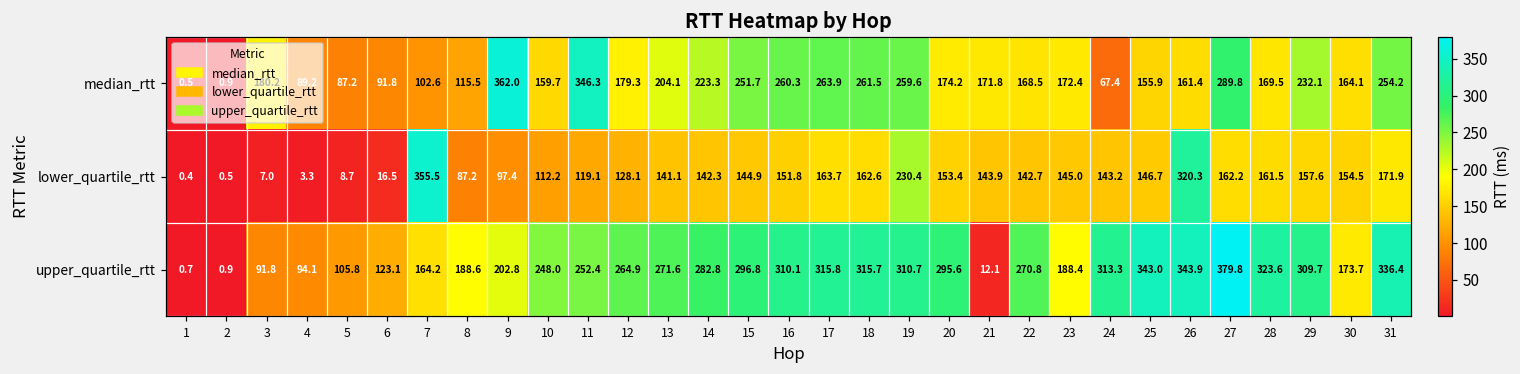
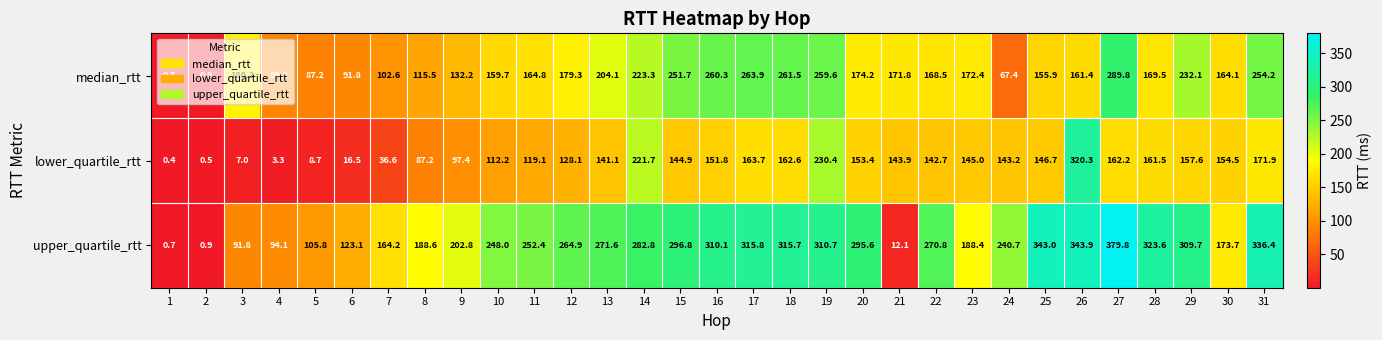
  {
    "median_rtt": {
      "5": 87.2,
      "6": 91.8,
      "7": 102.6,
      "8": 115.5,
-     "9": 362.0,
+     "9": 132.2,
      "10": 159.7,
-     "11": 346.3,
+     "11": 164.8,
      "12": 179.3,
      "13": 204.1,
      "14": 223.3,
      "15": 251.7,
      "16": 260.3,
      "17": 263.9,
      "18": 261.5,
      "19": 259.6,
      "20": 174.2,
      "21": 171.8,
      "22": 168.5,
      "23": 172.4,
      "24": 67.4,
      "25": 155.9,
      "26": 161.4,
      "27": 289.8,
      "28": 169.5,
      "29": 232.1,
      "30": 164.1,
      "31": 254.2
    },
    "lower_quartile_rtt": {
      "1": 0.4,
      "2": 0.5,
      "3": 7.0,
      "4": 3.3,
      "5": 8.7,
      "6": 16.5,
-     "7": 355.5,
+     "7": 36.6,
      "8": 87.2,
      "9": 97.4,
      "10": 112.2,
      "11": 119.1,
      "12": 128.1,
      "13": 141.1,
-     "14": 142.3,
+     "14": 221.7,
      "15": 144.9,
      "16": 151.8,
      "17": 163.7,
      "18": 162.6,
      "19": 230.4,
      "20": 153.4,
      "21": 143.9,
      "22": 142.7,
      "23": 145.0,
      "24": 143.2,
      "25": 146.7,
      "26": 320.3,
      "27": 162.2,
      "28": 161.5,
      "29": 157.6,
      "30": 154.5,
      "31": 171.9
    },
    "upper_quartile_rtt": {
      "1": 0.7,
      "2": 0.9,
      "3": 91.8,
      "4": 94.1,
      "5": 105.8,
      "6": 123.1,
      "7": 164.2,
      "8": 188.6,
      "9": 202.8,
      "10": 248.0,
      "11": 252.4,
      "12": 264.9,
      "13": 271.6,
      "14": 282.8,
      "15": 296.8,
      "16": 310.1,
      "17": 315.8,
      "18": 315.7,
      "19": 310.7,
      "20": 295.6,
      "21": 12.1,
      "22": 270.8,
      "23": 188.4,
-     "24": 313.3,
+     "24": 240.7,
      "25": 343.0,
      "26": 343.9,
      "27": 379.8,
      "28": 323.6,
      "29": 309.7,
      "30": 173.7,
      "31": 336.4
    }
  }
